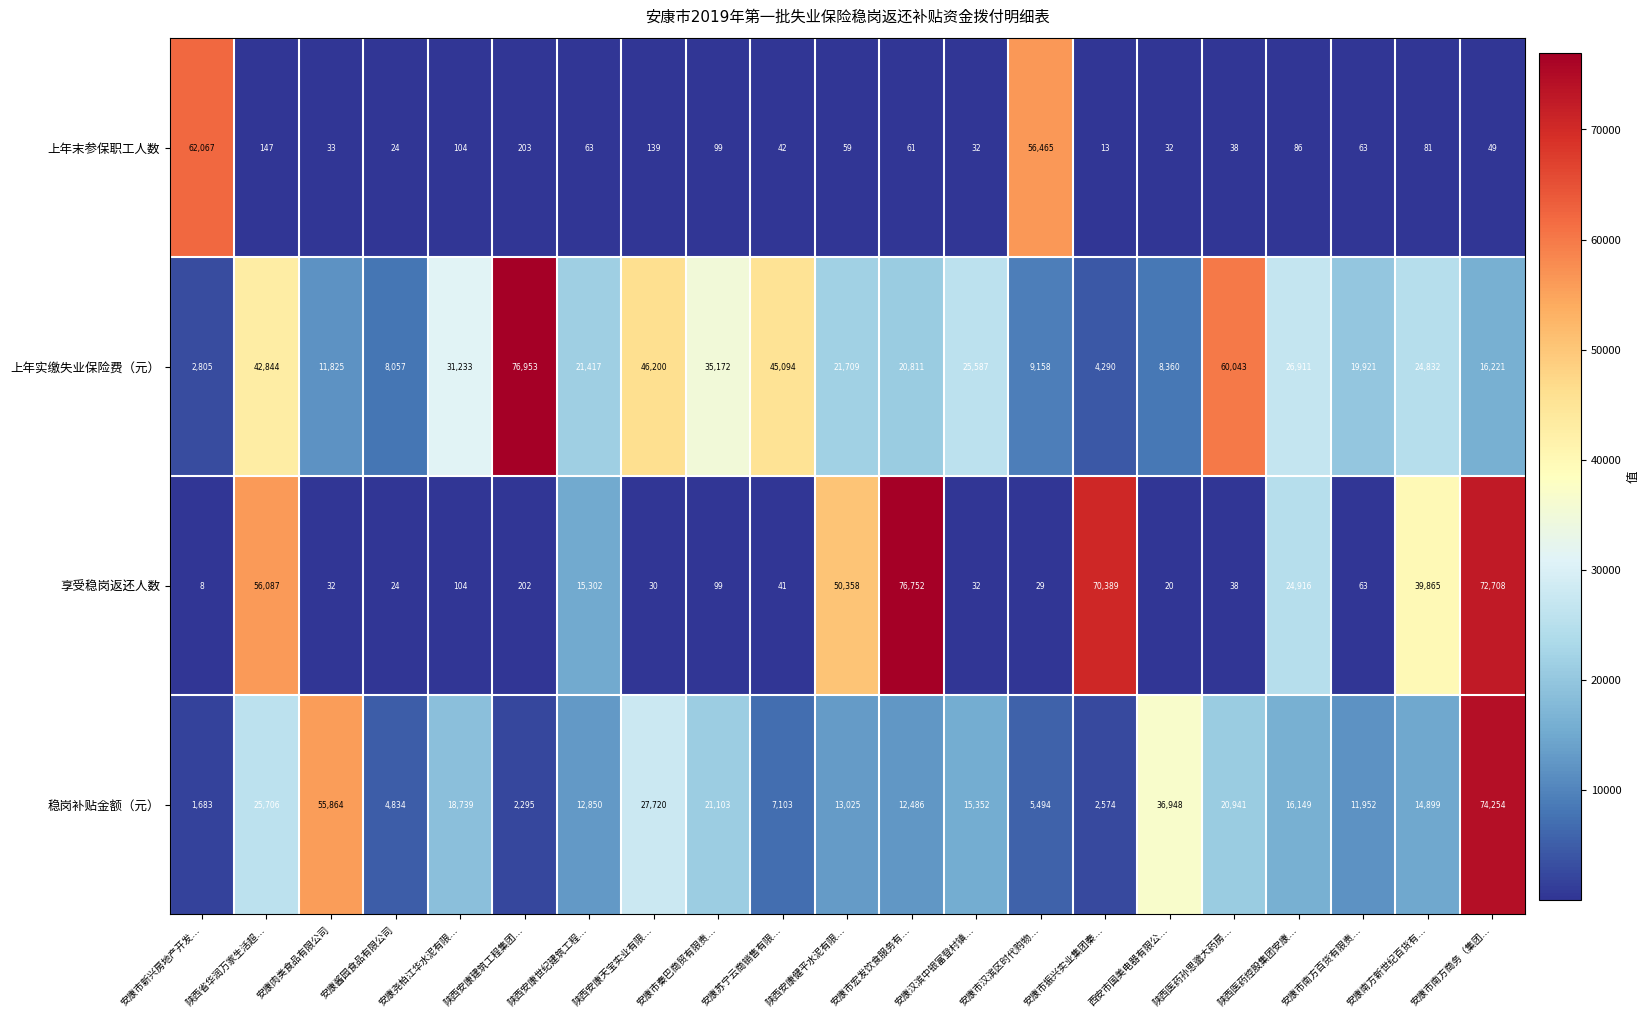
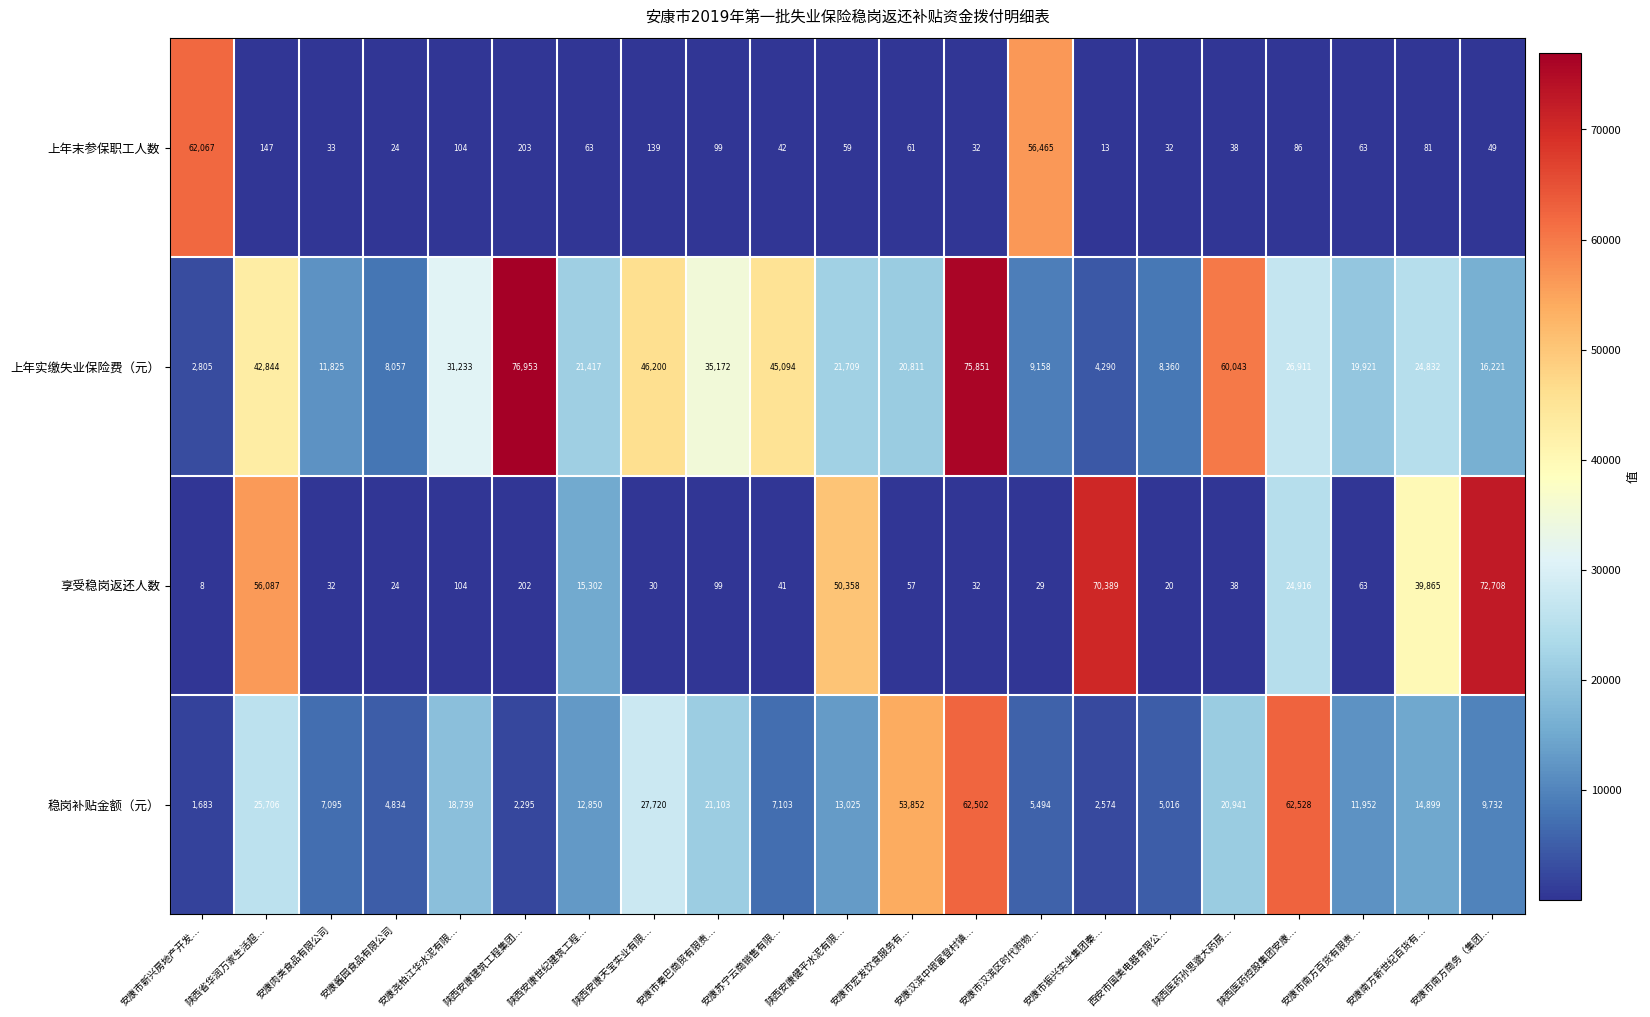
  {
    "上年末参保职工人数": {
      "安康市新兴房地产开发…": "62,067",
      "陕西省华润万家生活超…": "147",
      "安康肉类食品有限公司": "33",
      "安康酱园食品有限公司": "24",
      "安康尧柏江华水泥有限…": "104",
      "陕西安康建筑工程集团…": "203",
      "陕西安康世纪建筑工程…": "63",
      "陕西安康天宝实业有限…": "139",
      "安康市秦巴商贸有限责…": "99",
      "安康苏宁云商销售有限…": "42",
      "陕西安康健平水泥有限…": "59",
      "安康市宏发饮食服务有…": "61",
      "安康汉滨中银富登村镇…": "32",
      "安康市汉滨区时代购物…": "56,465",
      "安康市振兴实业集团秦…": "13",
      "西安市国美电器有限公…": "32",
      "陕西医药孙思邈大药房…": "38",
      "陕西医药控股集团安康…": "86",
      "安康市南方百货有限责…": "63",
      "安康南方新世纪百货有…": "81",
      "安康市南方商务（集团…": "49"
    },
    "上年实缴失业保险费（元）": {
      "安康市新兴房地产开发…": "2,805",
      "陕西省华润万家生活超…": "42,844",
      "安康肉类食品有限公司": "11,825",
      "安康酱园食品有限公司": "8,057",
      "安康尧柏江华水泥有限…": "31,233",
      "陕西安康建筑工程集团…": "76,953",
      "陕西安康世纪建筑工程…": "21,417",
      "陕西安康天宝实业有限…": "46,200",
      "安康市秦巴商贸有限责…": "35,172",
      "安康苏宁云商销售有限…": "45,094",
      "陕西安康健平水泥有限…": "21,709",
      "安康市宏发饮食服务有…": "20,811",
-     "安康汉滨中银富登村镇…": "25,587",
+     "安康汉滨中银富登村镇…": "75,851",
      "安康市汉滨区时代购物…": "9,158",
      "安康市振兴实业集团秦…": "4,290",
      "西安市国美电器有限公…": "8,360",
      "陕西医药孙思邈大药房…": "60,043",
      "陕西医药控股集团安康…": "26,911",
      "安康市南方百货有限责…": "19,921",
      "安康南方新世纪百货有…": "24,832",
      "安康市南方商务（集团…": "16,221"
    },
    "享受稳岗返还人数": {
      "安康市新兴房地产开发…": "8",
      "陕西省华润万家生活超…": "56,087",
      "安康肉类食品有限公司": "32",
      "安康酱园食品有限公司": "24",
      "安康尧柏江华水泥有限…": "104",
      "陕西安康建筑工程集团…": "202",
      "陕西安康世纪建筑工程…": "15,302",
      "陕西安康天宝实业有限…": "30",
      "安康市秦巴商贸有限责…": "99",
      "安康苏宁云商销售有限…": "41",
      "陕西安康健平水泥有限…": "50,358",
-     "安康市宏发饮食服务有…": "76,752",
+     "安康市宏发饮食服务有…": "57",
      "安康汉滨中银富登村镇…": "32",
      "安康市汉滨区时代购物…": "29",
      "安康市振兴实业集团秦…": "70,389",
      "西安市国美电器有限公…": "20",
      "陕西医药孙思邈大药房…": "38",
      "陕西医药控股集团安康…": "24,916",
      "安康市南方百货有限责…": "63",
      "安康南方新世纪百货有…": "39,865",
      "安康市南方商务（集团…": "72,708"
    },
    "稳岗补贴金额（元）": {
      "安康市新兴房地产开发…": "1,683",
      "陕西省华润万家生活超…": "25,706",
-     "安康肉类食品有限公司": "55,864",
+     "安康肉类食品有限公司": "7,095",
      "安康酱园食品有限公司": "4,834",
      "安康尧柏江华水泥有限…": "18,739",
      "陕西安康建筑工程集团…": "2,295",
      "陕西安康世纪建筑工程…": "12,850",
      "陕西安康天宝实业有限…": "27,720",
      "安康市秦巴商贸有限责…": "21,103",
      "安康苏宁云商销售有限…": "7,103",
      "陕西安康健平水泥有限…": "13,025",
-     "安康市宏发饮食服务有…": "12,486",
-     "安康汉滨中银富登村镇…": "15,352",
+     "安康市宏发饮食服务有…": "53,852",
+     "安康汉滨中银富登村镇…": "62,502",
      "安康市汉滨区时代购物…": "5,494",
      "安康市振兴实业集团秦…": "2,574",
-     "西安市国美电器有限公…": "36,948",
+     "西安市国美电器有限公…": "5,016",
      "陕西医药孙思邈大药房…": "20,941",
-     "陕西医药控股集团安康…": "16,149",
+     "陕西医药控股集团安康…": "62,528",
      "安康市南方百货有限责…": "11,952",
      "安康南方新世纪百货有…": "14,899",
-     "安康市南方商务（集团…": "74,254"
+     "安康市南方商务（集团…": "9,732"
    }
  }
